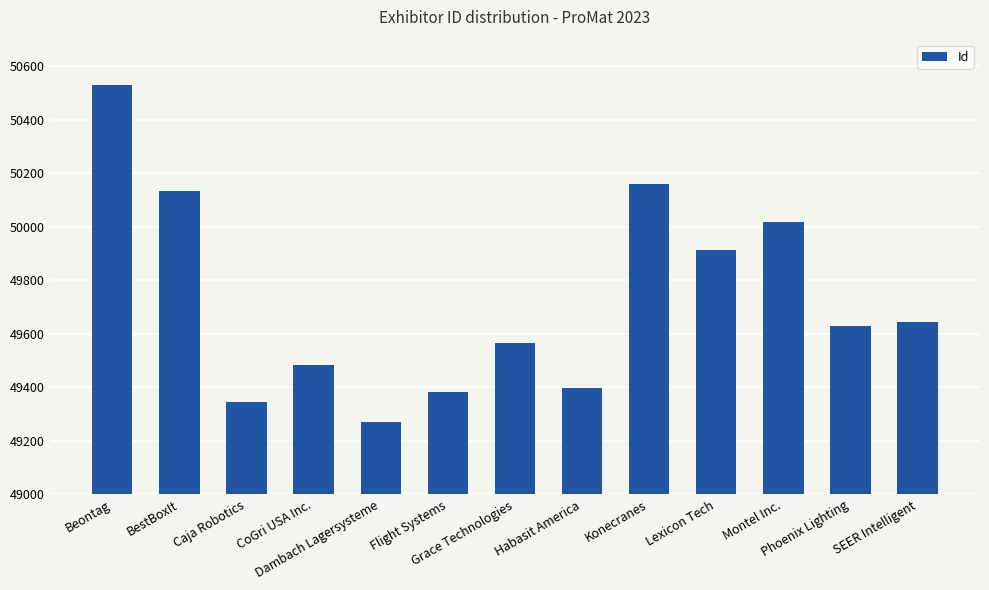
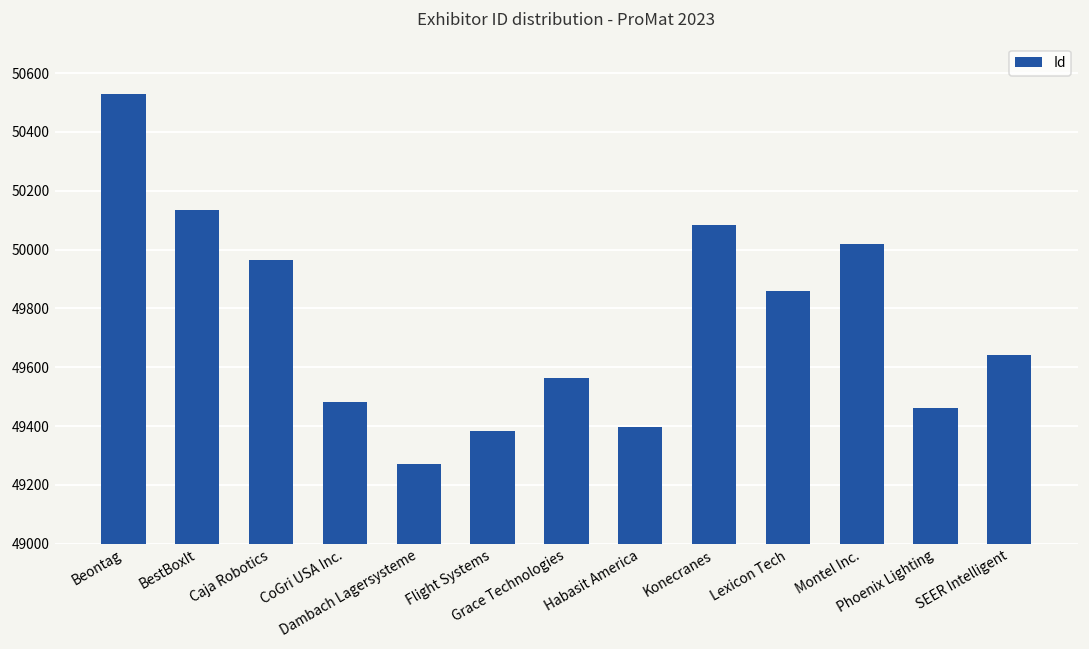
  {
    "Beontag": 50530,
    "BestBoxIt": 50140,
-   "Caja Robotics": 49350,
+   "Caja Robotics": 49970,
    "CoGri USA Inc.": 49480,
    "Dambach Lagersysteme": 49270,
    "Flight Systems": 49380,
    "Grace Technologies": 49570,
    "Habasit America": 49400,
-   "Konecranes": 50160,
-   "Lexicon Tech": 49910,
+   "Konecranes": 50080,
+   "Lexicon Tech": 49860,
    "Montel Inc.": 50020,
-   "Phoenix Lighting": 49630,
+   "Phoenix Lighting": 49460,
    "SEER Intelligent": 49640
  }
